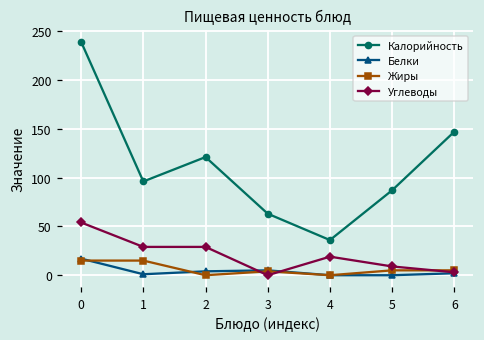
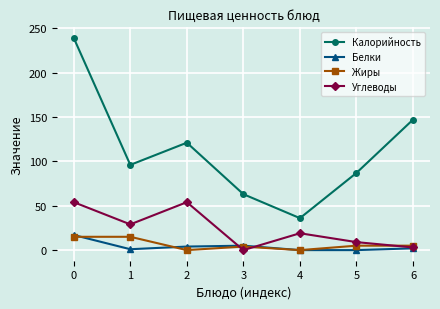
  {
    "Жиры": {
      "1": 20,
      "2": 0,
      "5": 10
    },
    "Углеводы": {
      "0": 50,
      "1": 30,
-     "2": 30,
+     "2": 50,
      "3": 0,
      "4": 20,
      "5": 10
    }
  }
